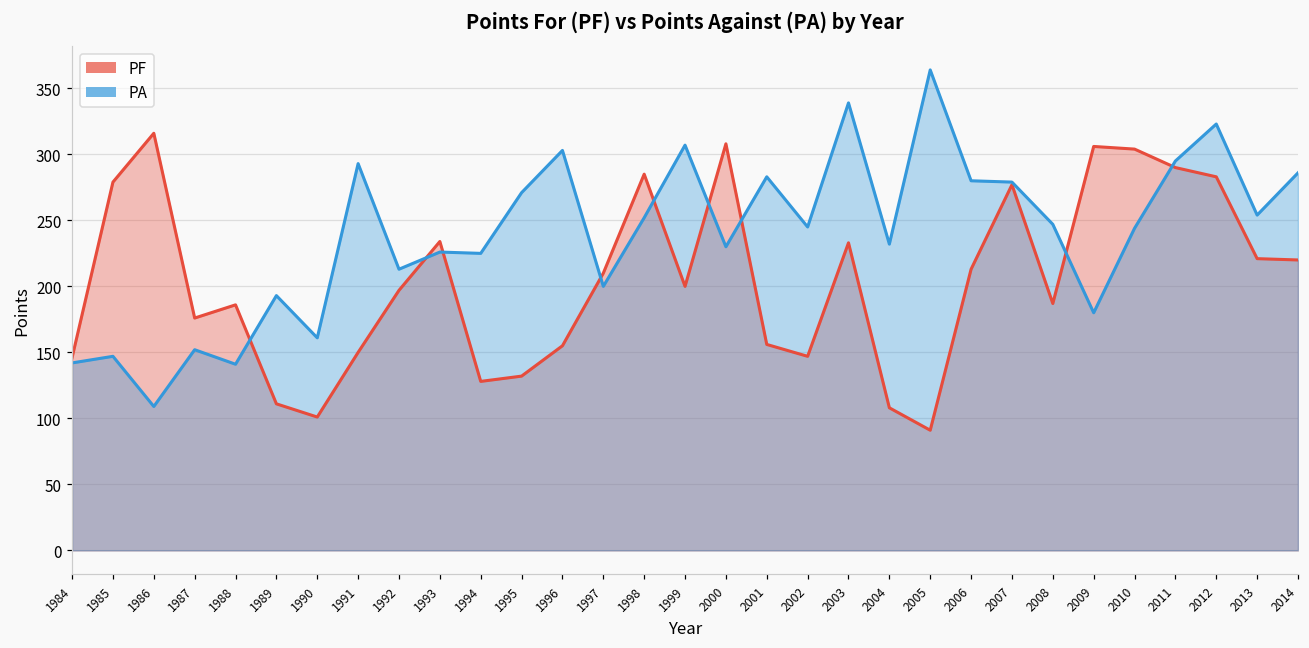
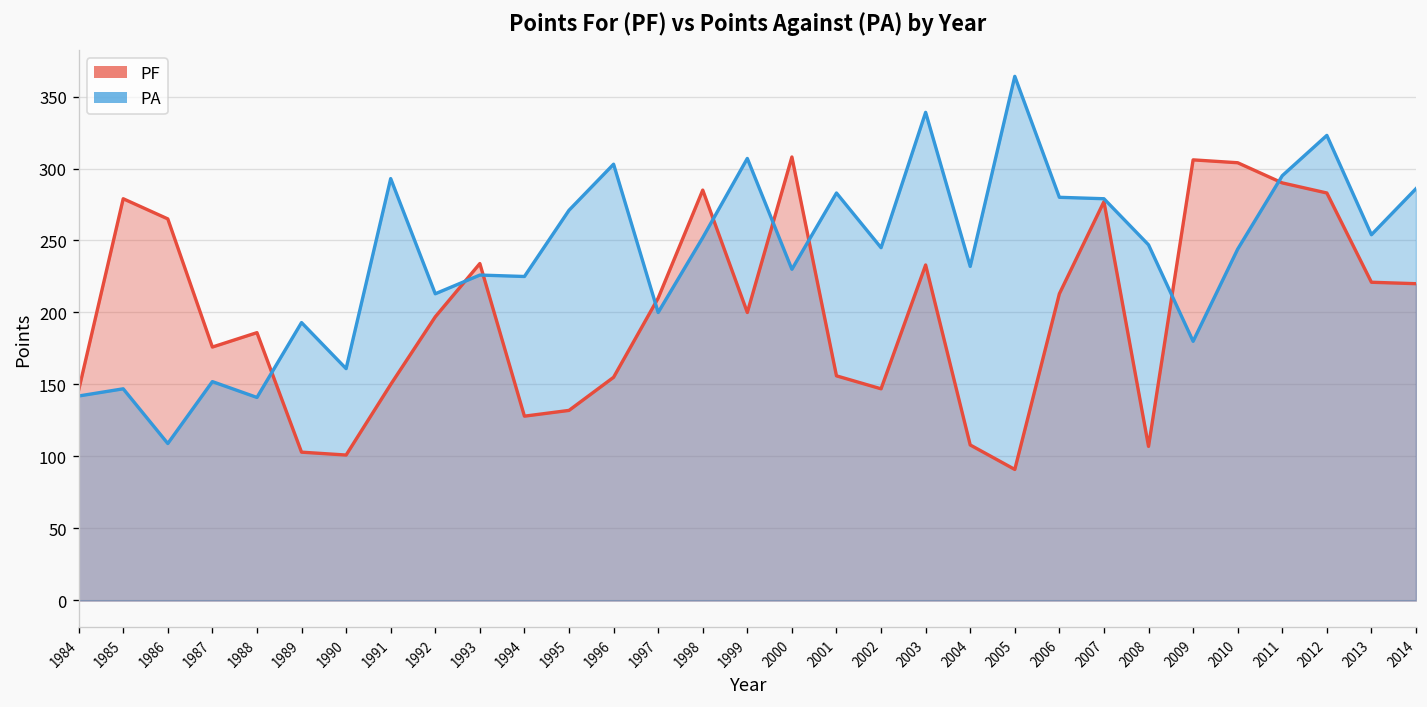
  {
    "PF": {
      "1984": 146,
      "1985": 279,
-     "1986": 316,
+     "1986": 265,
      "1987": 176,
      "1988": 186,
-     "1989": 111,
+     "1989": 103,
      "1990": 101,
      "1991": 150,
      "1992": 197,
      "1993": 234,
      "1994": 128,
      "1995": 132,
      "1996": 155,
      "1997": 210,
      "1998": 285,
      "1999": 200,
      "2000": 308,
      "2001": 156,
      "2002": 147,
      "2003": 233,
      "2004": 108,
      "2005": 91,
      "2006": 213,
-     "2008": 187,
+     "2008": 107,
      "2009": 306,
      "2010": 304,
      "2011": 290,
      "2012": 283,
      "2013": 221,
      "2014": 220
    },
    "PA": {
      "1984": 142,
      "1985": 147,
      "1986": 109,
      "1987": 152,
      "1988": 141,
      "1989": 193,
      "1990": 161,
      "1991": 293,
      "1992": 213,
      "1993": 226,
      "1994": 225,
      "1995": 271,
      "1996": 303,
      "1997": 200,
      "1998": 252,
      "1999": 307,
      "2000": 230,
      "2001": 283,
      "2002": 245,
      "2003": 339,
      "2004": 232,
      "2005": 364,
      "2006": 280,
      "2008": 247,
      "2009": 180,
      "2010": 244,
      "2011": 295,
      "2012": 323,
      "2013": 254,
      "2014": 286
    }
  }
